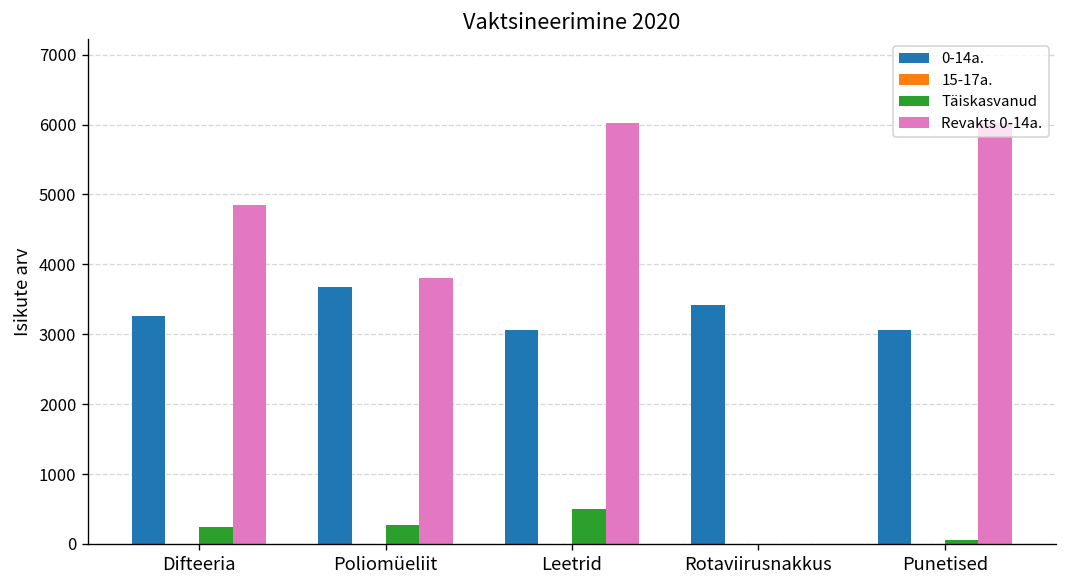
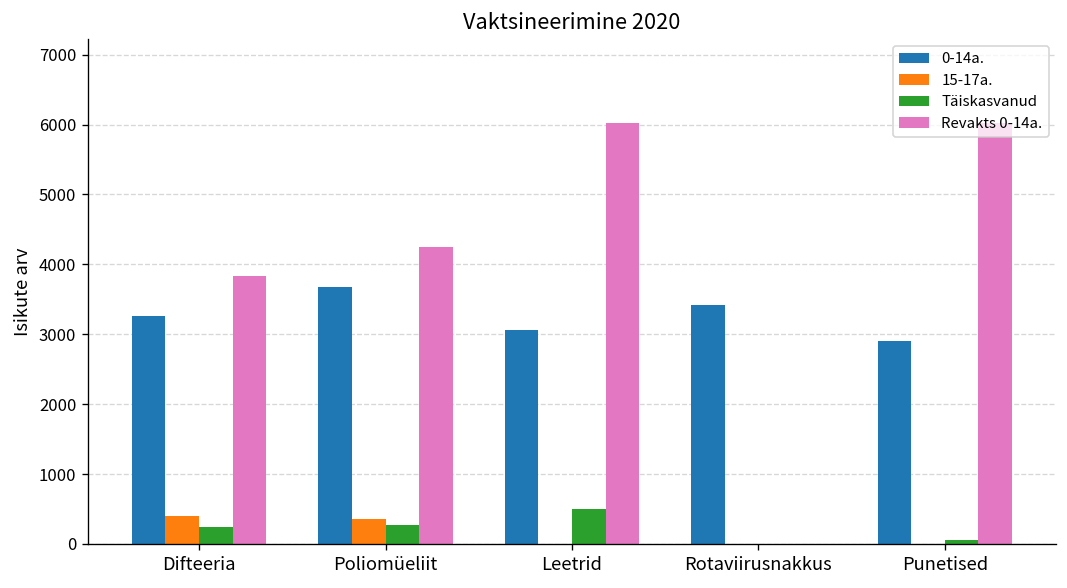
  {
    "0-14a.": {
      "Difteeria": 3300,
      "Poliomüeliit": 3700,
      "Leetrid": 3100,
      "Rotaviirusnakkus": 3400,
-     "Punetised": 3100
+     "Punetised": 2900
    },
    "15-17a.": {
-     "Difteeria": 0,
-     "Poliomüeliit": 0,
+     "Difteeria": 400,
+     "Poliomüeliit": 400,
      "Rotaviirusnakkus": 0
    },
    "Täiskasvanud": {
      "Difteeria": 200,
      "Poliomüeliit": 300,
      "Leetrid": 500,
      "Rotaviirusnakkus": 0,
      "Punetised": 100
    },
    "Revakts 0-14a.": {
-     "Difteeria": 4900,
-     "Poliomüeliit": 3800,
+     "Difteeria": 3800,
+     "Poliomüeliit": 4300,
      "Leetrid": 6000,
      "Rotaviirusnakkus": 0
    }
  }
